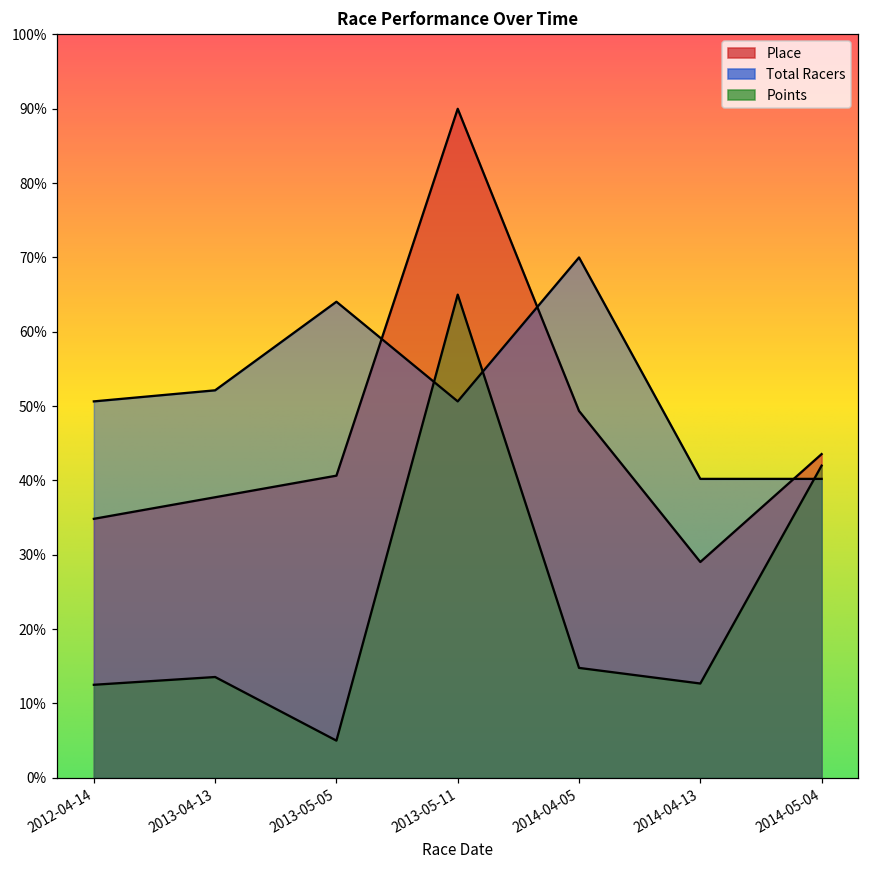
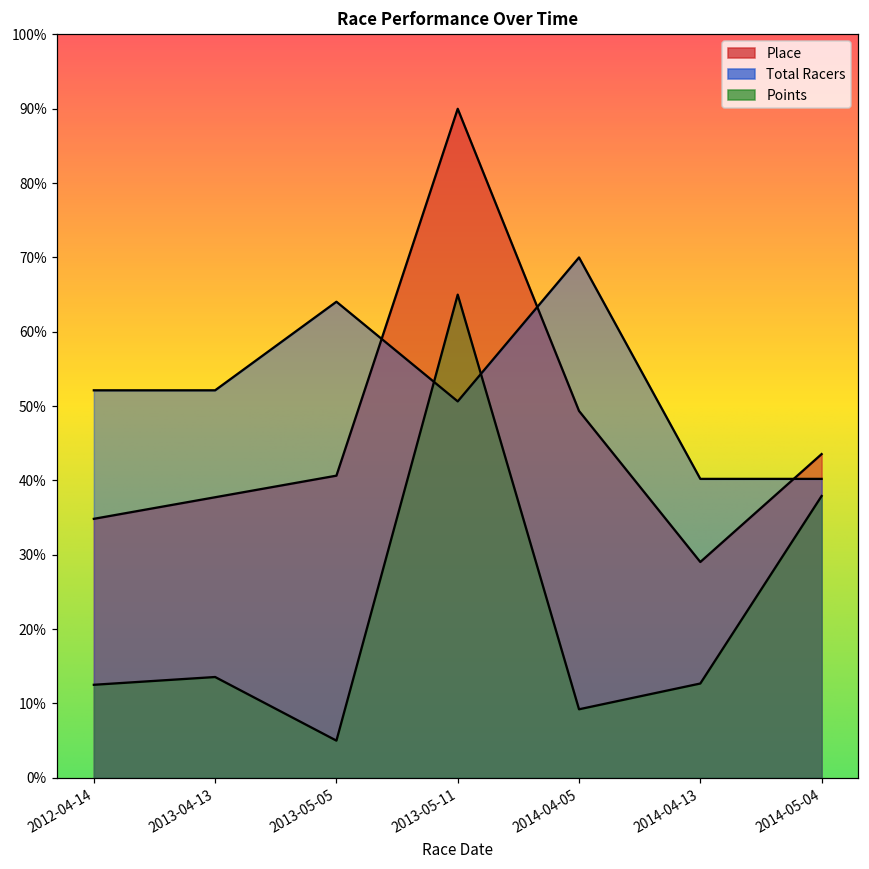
  {
    "Place": {
      "2012-04-14": "35%",
      "2013-04-13": "38%",
      "2013-05-05": "41%",
      "2013-05-11": "90%",
      "2014-04-05": "49%",
      "2014-04-13": "29%",
      "2014-05-04": "44%"
    },
    "Total Racers": {
-     "2012-04-14": "51%",
+     "2012-04-14": "52%",
      "2013-04-13": "52%",
      "2013-05-05": "64%",
      "2013-05-11": "51%",
      "2014-04-05": "70%",
      "2014-04-13": "40%",
      "2014-05-04": "40%"
    },
    "Points": {
      "2012-04-14": "13%",
      "2013-04-13": "14%",
      "2013-05-05": "5%",
      "2013-05-11": "65%",
-     "2014-04-05": "15%",
+     "2014-04-05": "9%",
      "2014-04-13": "13%",
-     "2014-05-04": "42%"
+     "2014-05-04": "38%"
    }
  }
